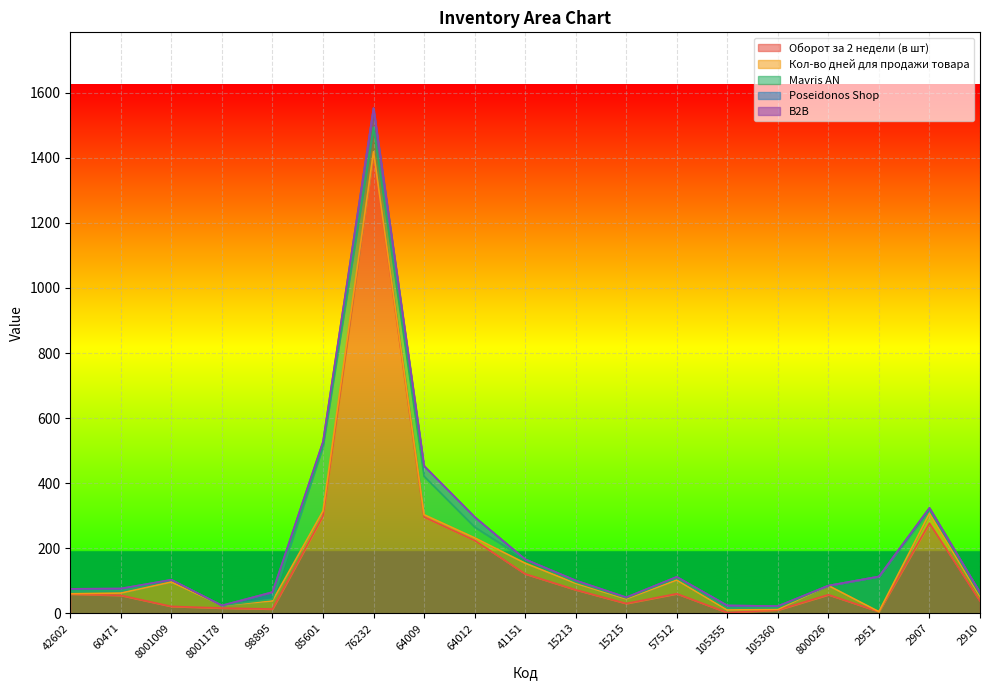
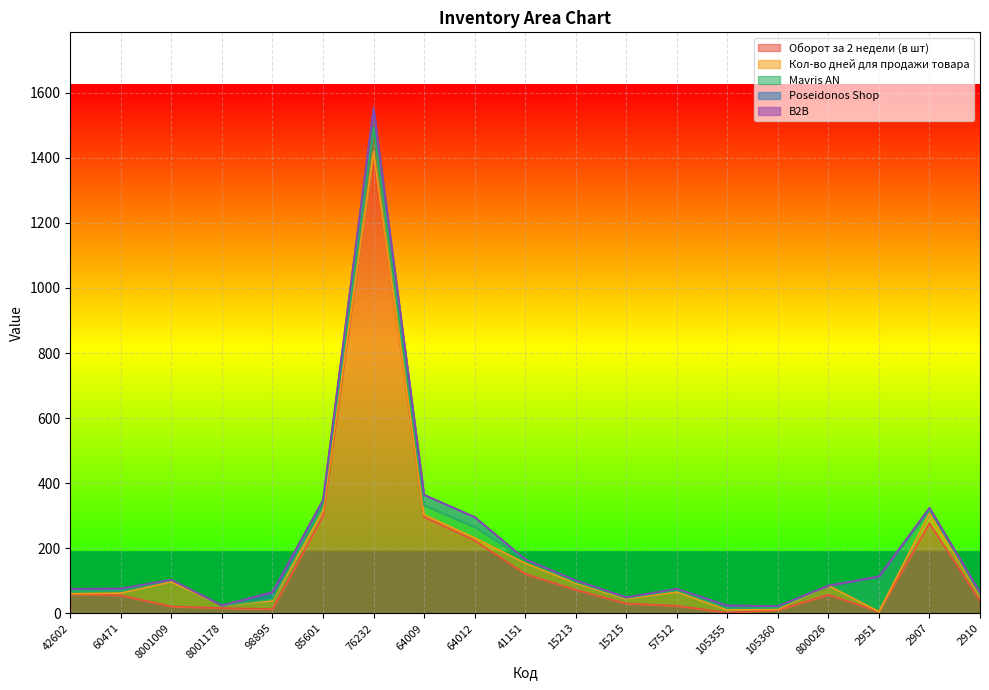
  {
    "Оборот за 2 недели (в шт)": {
      "8001009": 20,
      "8001178": 20,
      "98895": 10,
      "85601": 300,
      "64012": 220,
      "41151": 120,
      "15213": 70,
      "15215": 30,
-     "57512": 60,
+     "57512": 20,
      "105355": 0,
      "800026": 60,
      "2907": 280,
      "2910": 40
    },
    "Кол-во дней для продажи товара": {
      "85601": 20,
      "64012": 10,
      "41151": 30,
      "2907": 30
    },
    "Mavris AN": {
-     "85601": 200,
+     "85601": 20,
      "76232": 80,
-     "64009": 120,
+     "64009": 30,
      "64012": 30
    }
  }
